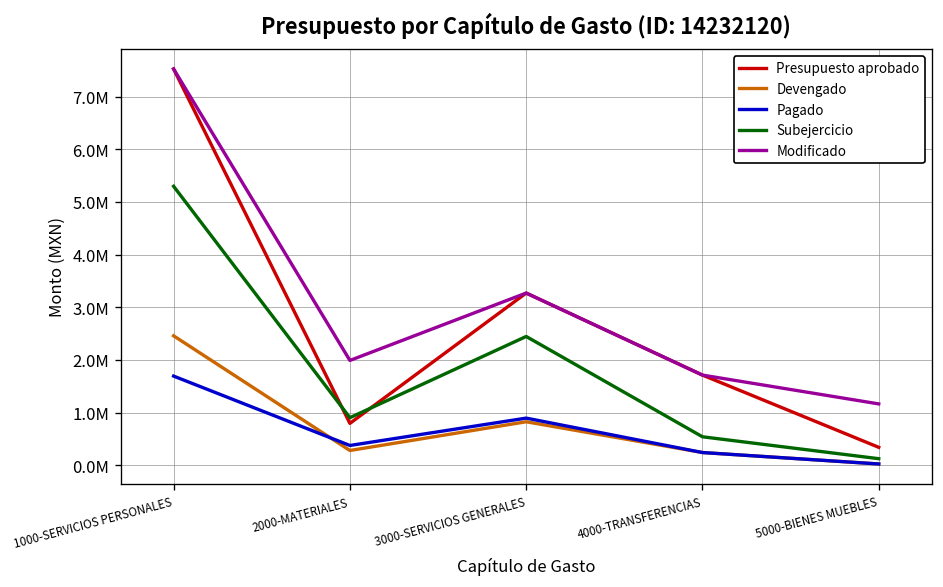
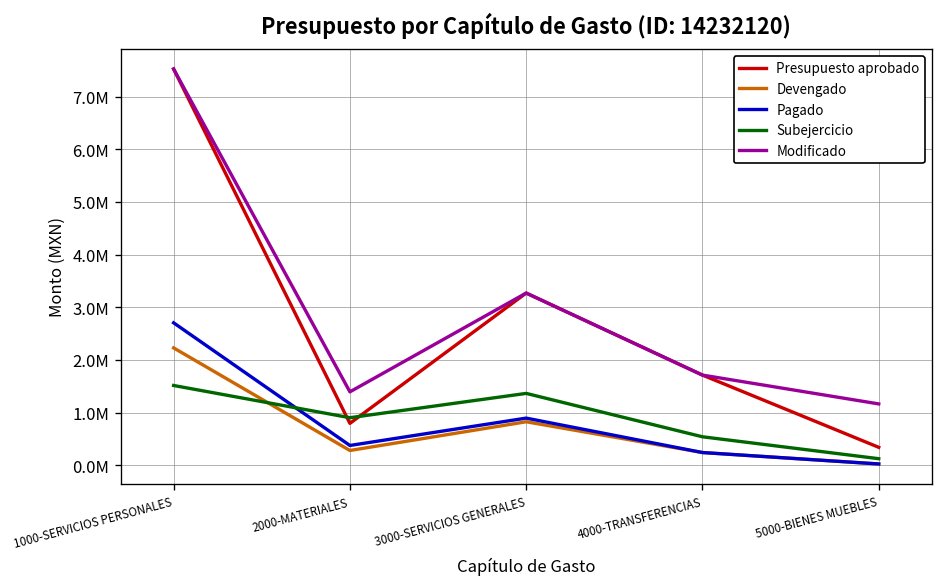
  {
    "Presupuesto aprobado": {
      "2000-MATERIALES": 800000,
      "5000-BIENES MUEBLES": 300000
    },
    "Devengado": {
-     "1000-SERVICIOS PERSONALES": 2500000,
+     "1000-SERVICIOS PERSONALES": 2200000,
      "2000-MATERIALES": 300000,
      "3000-SERVICIOS GENERALES": 800000
    },
    "Pagado": {
-     "1000-SERVICIOS PERSONALES": 1700000,
+     "1000-SERVICIOS PERSONALES": 2700000,
      "2000-MATERIALES": 400000,
      "3000-SERVICIOS GENERALES": 900000
    },
    "Subejercicio": {
-     "1000-SERVICIOS PERSONALES": 5300000,
+     "1000-SERVICIOS PERSONALES": 1500000,
      "2000-MATERIALES": 900000,
-     "3000-SERVICIOS GENERALES": 2400000,
+     "3000-SERVICIOS GENERALES": 1400000,
      "4000-TRANSFERENCIAS": 500000,
      "5000-BIENES MUEBLES": 100000
    },
    "Modificado": {
-     "2000-MATERIALES": 2000000,
+     "2000-MATERIALES": 1400000,
      "5000-BIENES MUEBLES": 1200000
    }
  }
